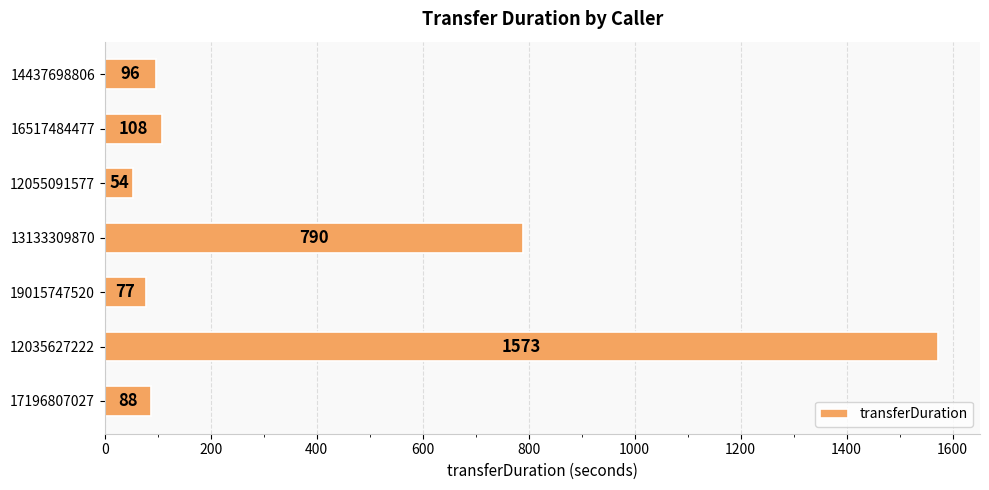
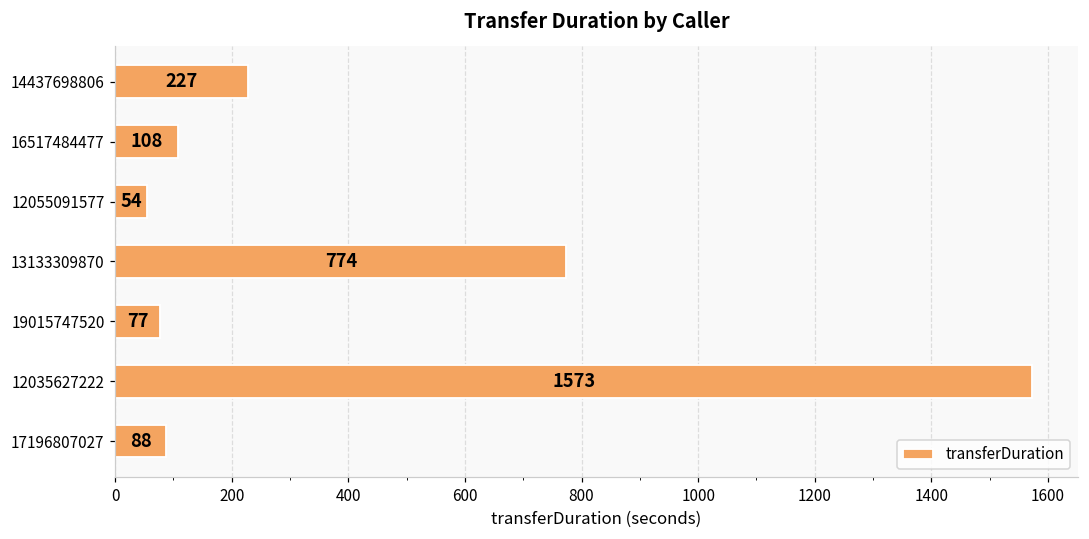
  {
-   "14437698806": 96,
+   "14437698806": 227,
    "16517484477": 108,
    "12055091577": 54,
-   "13133309870": 790,
+   "13133309870": 774,
    "19015747520": 77,
    "12035627222": 1573,
    "17196807027": 88
  }
